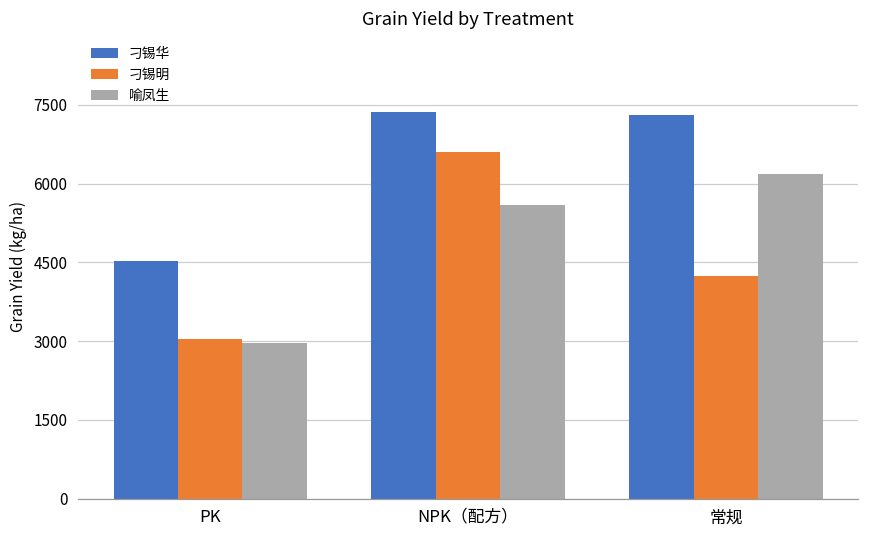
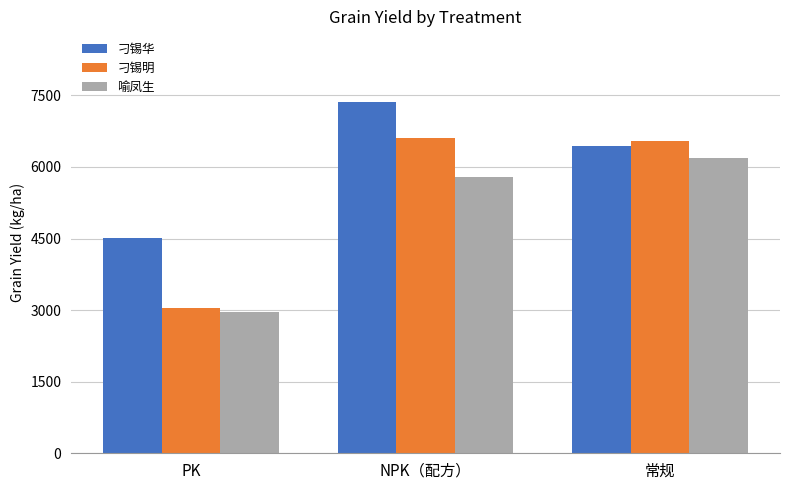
  {
    "刁锡华": {
      "PK": 4500,
      "NPK（配方）": 7400,
-     "常规": 7300
+     "常规": 6400
    },
    "刁锡明": {
      "PK": 3000,
      "NPK（配方）": 6600,
-     "常规": 4200
+     "常规": 6500
    },
    "喻凤生": {
      "PK": 3000,
-     "NPK（配方）": 5600,
+     "NPK（配方）": 5800,
      "常规": 6200
    }
  }
